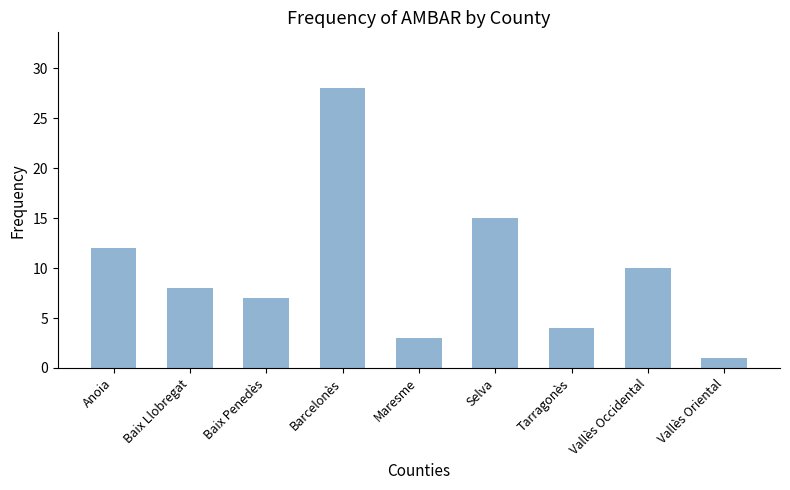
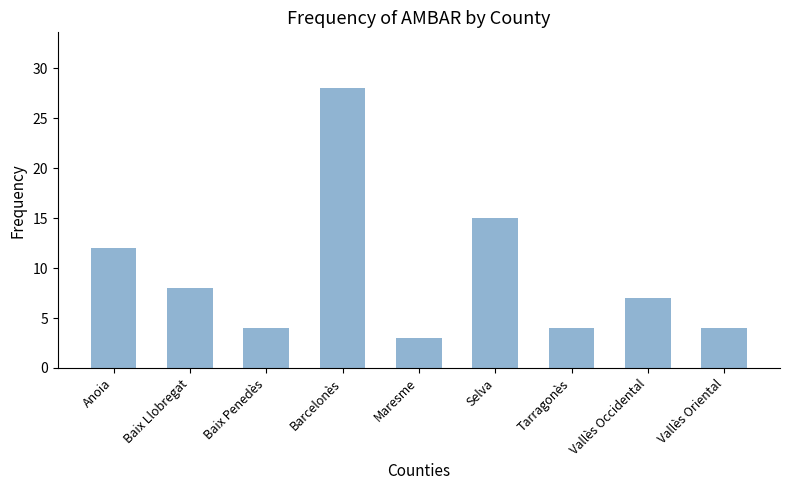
  {
    "Anoia": 12,
    "Baix Llobregat": 8,
-   "Baix Penedès": 7,
+   "Baix Penedès": 4,
    "Barcelonès": 28,
    "Maresme": 3,
    "Selva": 15,
    "Tarragonès": 4,
-   "Vallès Occidental": 10,
-   "Vallès Oriental": 1
+   "Vallès Occidental": 7,
+   "Vallès Oriental": 4
  }
